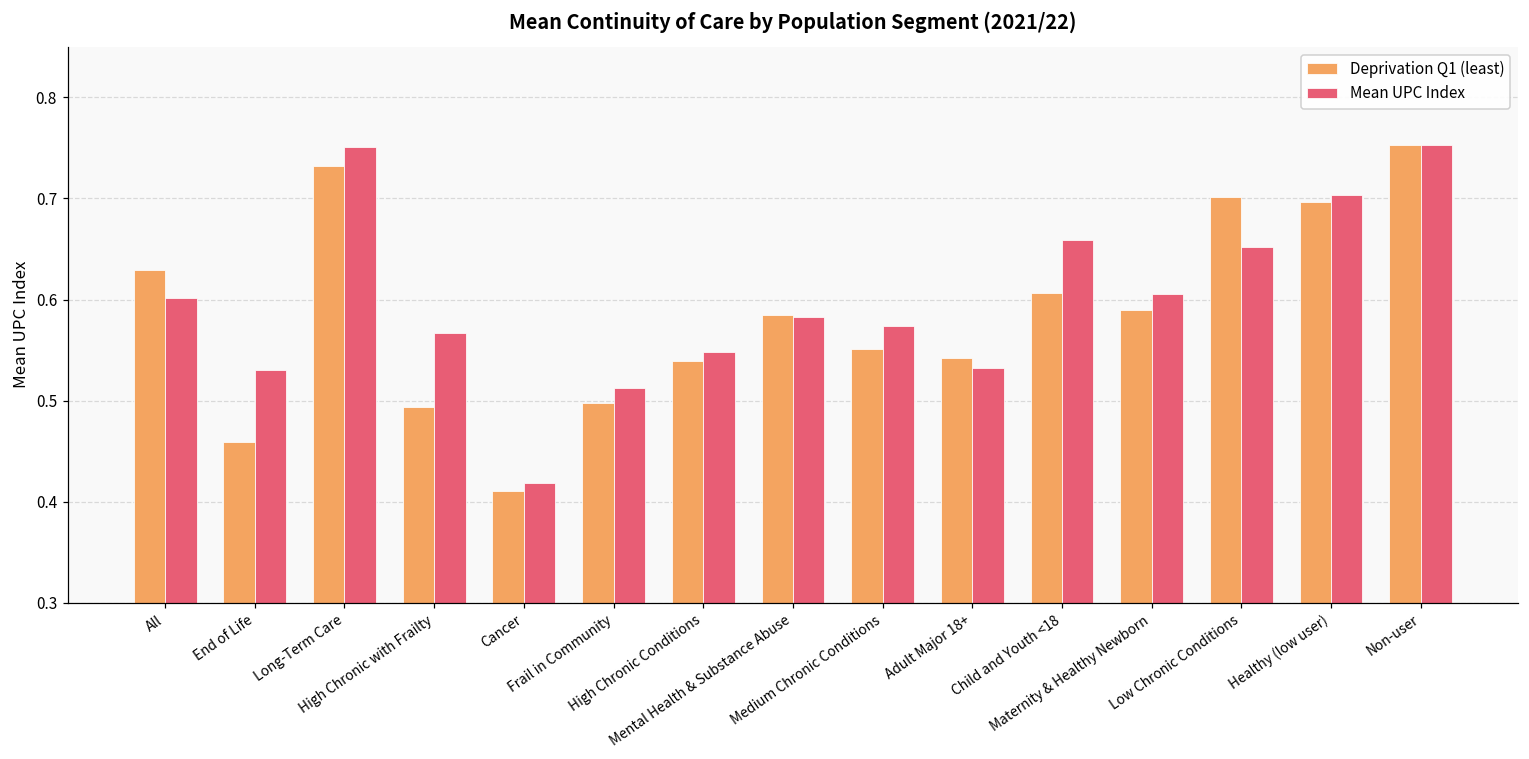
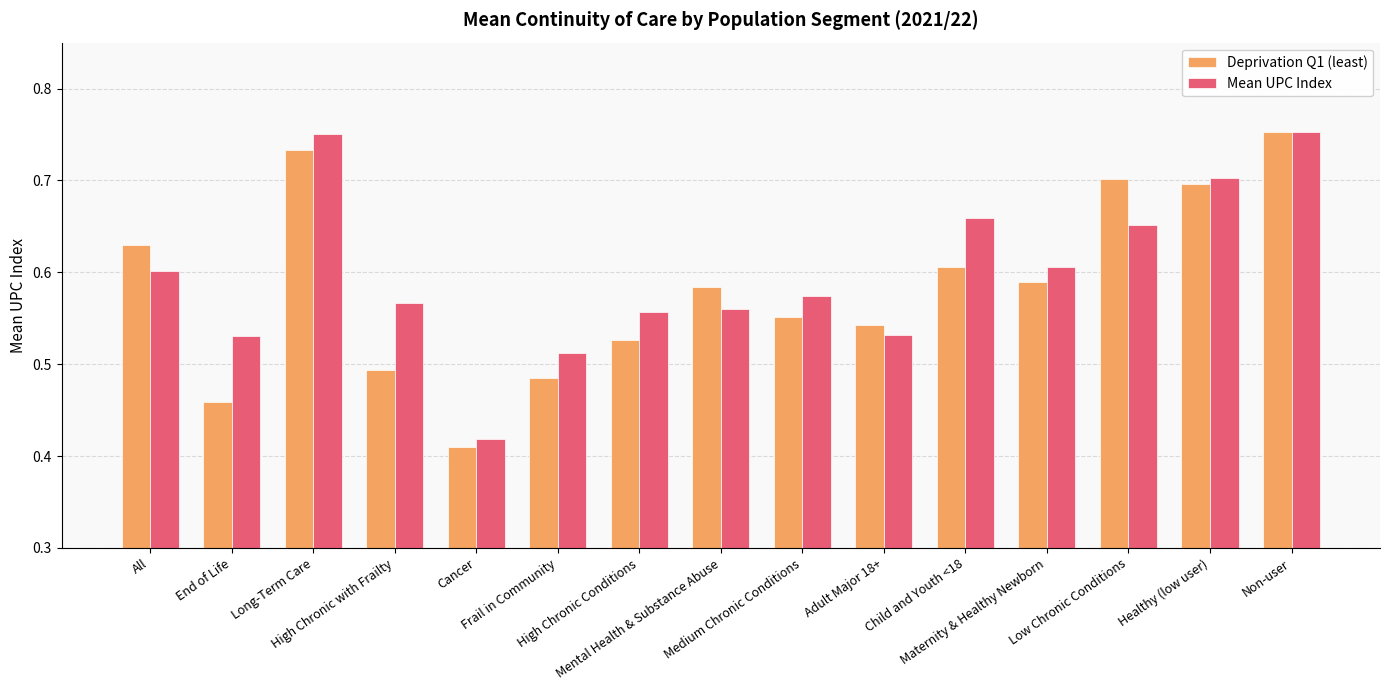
  {
    "Deprivation Q1 (least)": {
      "All": 0.63,
      "End of Life": 0.46,
      "Long-Term Care": 0.73,
      "High Chronic with Frailty": 0.49,
      "Cancer": 0.41,
-     "Frail in Community": 0.50,
-     "High Chronic Conditions": 0.54,
+     "Frail in Community": 0.48,
+     "High Chronic Conditions": 0.53,
      "Mental Health & Substance Abuse": 0.58,
      "Medium Chronic Conditions": 0.55,
      "Adult Major 18+": 0.54,
      "Child and Youth <18": 0.61,
      "Maternity & Healthy Newborn": 0.59,
      "Low Chronic Conditions": 0.70,
      "Healthy (low user)": 0.70,
      "Non-user": 0.75
    },
    "Mean UPC Index": {
      "All": 0.60,
      "End of Life": 0.53,
      "Long-Term Care": 0.75,
      "High Chronic with Frailty": 0.57,
      "Cancer": 0.42,
      "Frail in Community": 0.51,
-     "High Chronic Conditions": 0.55,
-     "Mental Health & Substance Abuse": 0.58,
+     "High Chronic Conditions": 0.56,
+     "Mental Health & Substance Abuse": 0.56,
      "Medium Chronic Conditions": 0.57,
      "Adult Major 18+": 0.53,
      "Child and Youth <18": 0.66,
      "Maternity & Healthy Newborn": 0.61,
      "Low Chronic Conditions": 0.65,
      "Healthy (low user)": 0.70,
      "Non-user": 0.75
    }
  }
